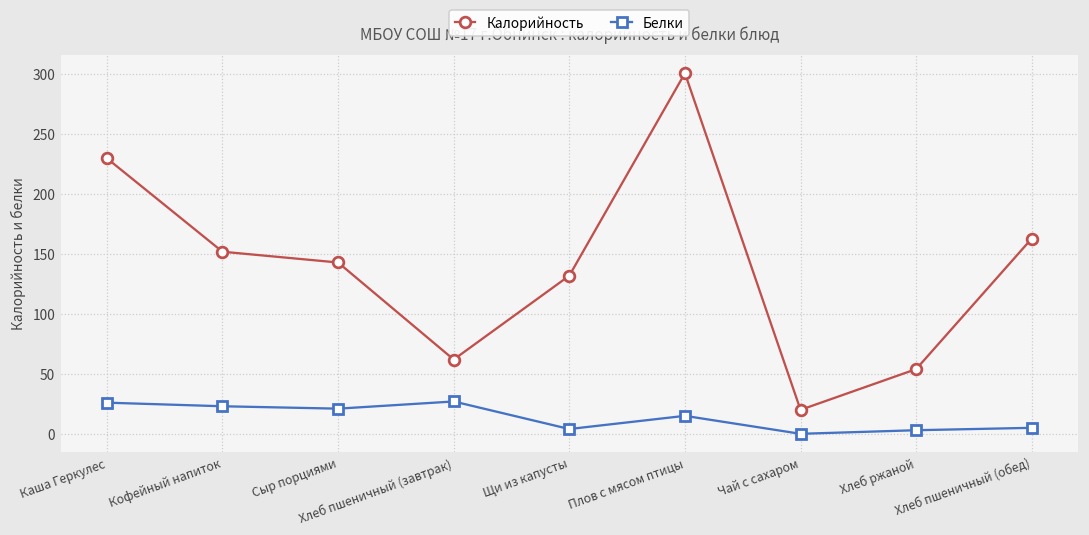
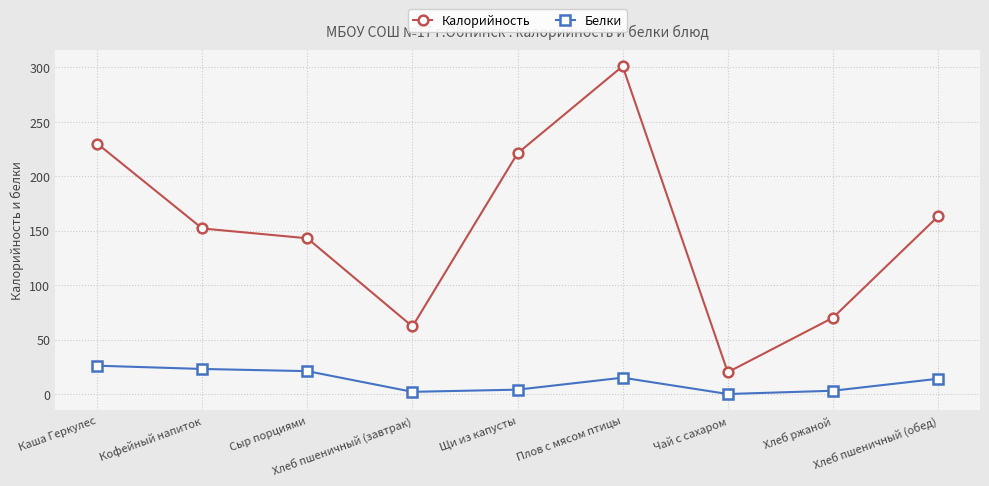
  {
    "Калорийность": {
      "Каша Геркулес": 230,
      "Кофейный напиток": 152,
      "Сыр порциями": 143,
      "Хлеб пшеничный (завтрак)": 62,
-     "Щи из капусты": 132,
+     "Щи из капусты": 221,
      "Плов с мясом птицы": 301,
      "Чай с сахаром": 20,
-     "Хлеб ржаной": 54,
+     "Хлеб ржаной": 70,
      "Хлеб пшеничный (обед)": 163
    },
    "Белки": {
      "Каша Геркулес": 26,
      "Кофейный напиток": 23,
      "Сыр порциями": 21,
-     "Хлеб пшеничный (завтрак)": 27,
+     "Хлеб пшеничный (завтрак)": 2,
      "Щи из капусты": 4,
      "Плов с мясом птицы": 15,
      "Чай с сахаром": 0,
      "Хлеб ржаной": 3,
-     "Хлеб пшеничный (обед)": 5
+     "Хлеб пшеничный (обед)": 14
    }
  }
